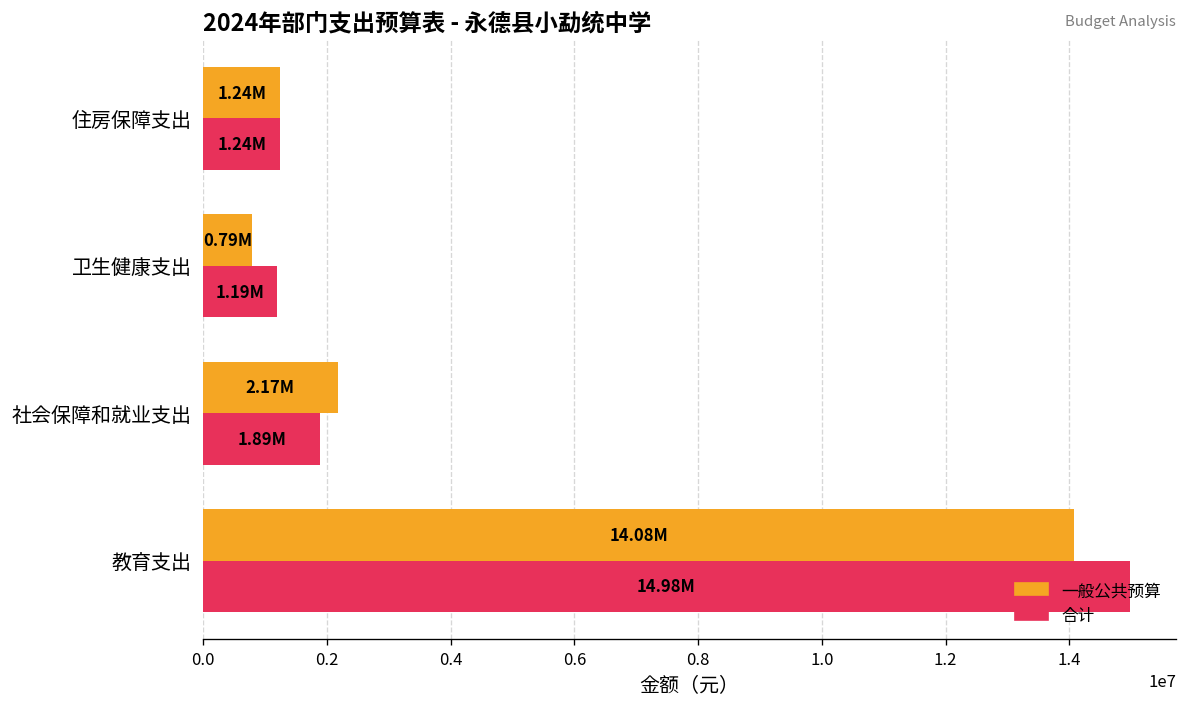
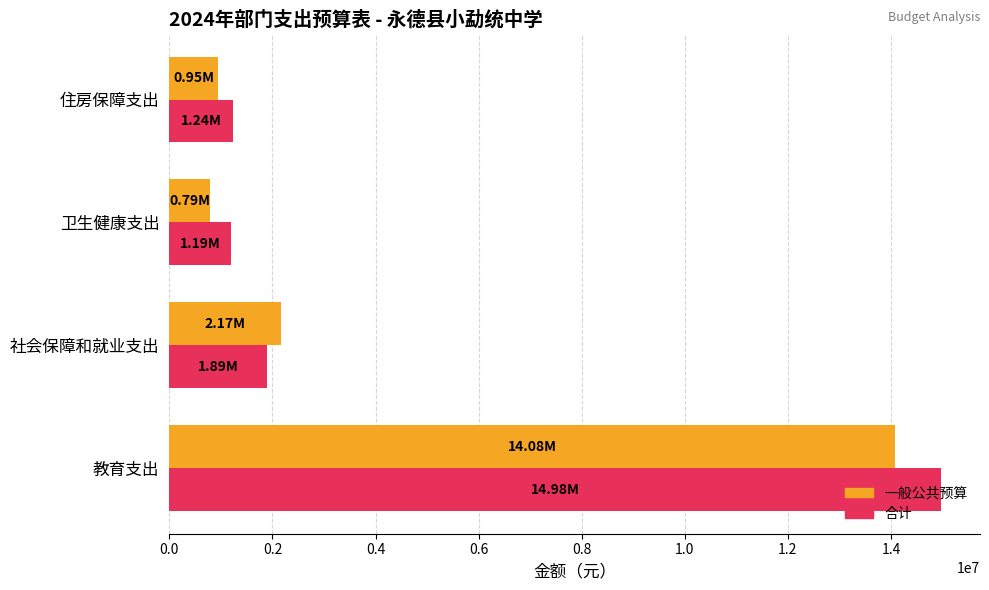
  {
    "一般公共预算": {
-     "住房保障支出": "1.24M",
+     "住房保障支出": "0.95M",
      "卫生健康支出": "0.79M",
      "社会保障和就业支出": "2.17M",
      "教育支出": "14.08M"
    },
    "合计": {
      "住房保障支出": "1.24M",
      "卫生健康支出": "1.19M",
      "社会保障和就业支出": "1.89M",
      "教育支出": "14.98M"
    }
  }
